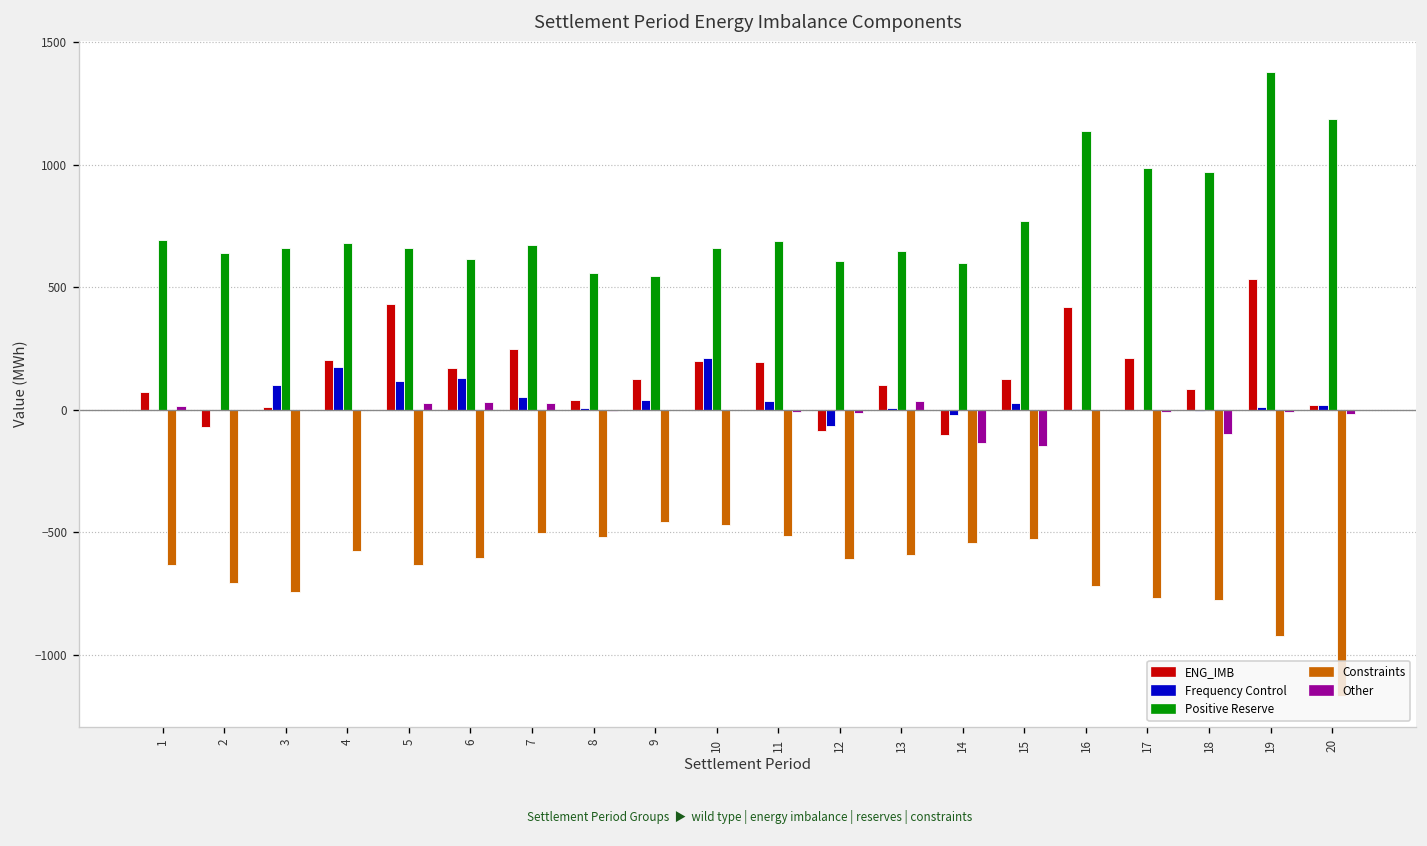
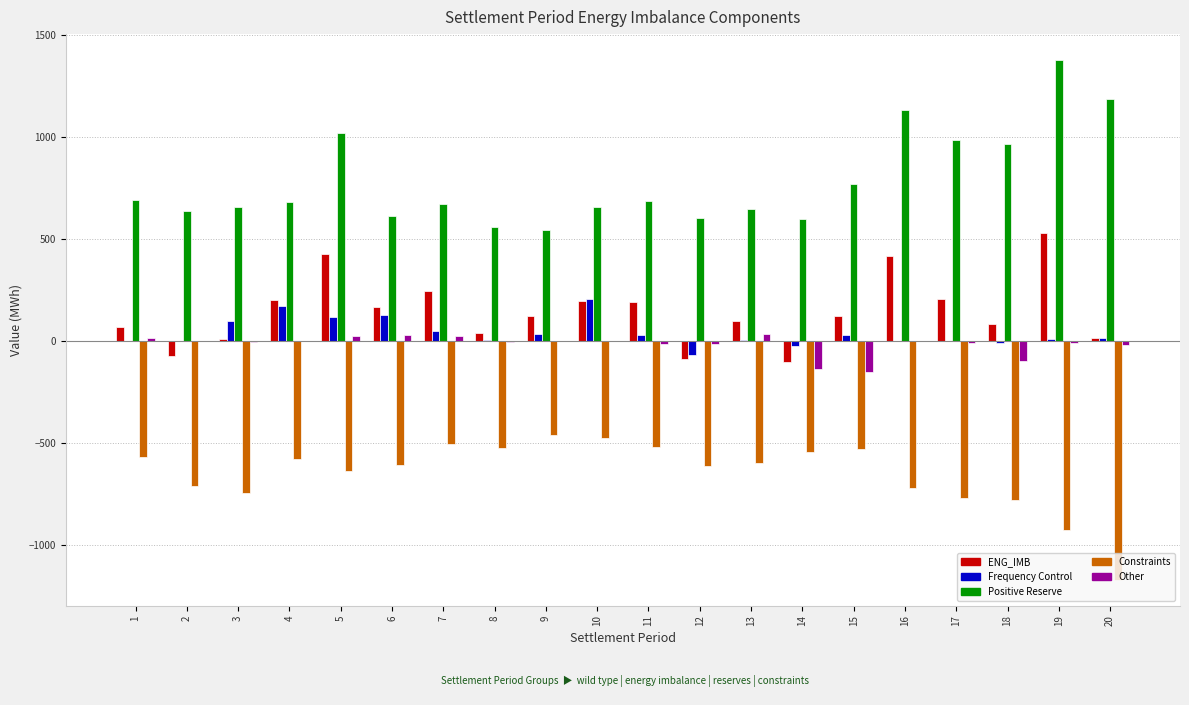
  {
    "ENG_IMB": {
      "1": 70,
      "2": -70,
      "4": 200,
      "5": 430,
      "6": 170,
      "7": 250,
      "8": 40,
      "9": 130,
      "10": 200,
      "11": 190,
      "12": -90,
      "13": 100,
      "14": -100,
      "15": 120,
      "16": 420,
      "17": 210,
      "18": 80,
      "19": 530,
      "20": 20
    },
    "Frequency Control": {
      "1": 0,
      "2": 0,
      "3": 100,
      "4": 170,
      "5": 120,
      "6": 130,
      "7": 50,
      "9": 40,
      "10": 210,
      "11": 30,
      "12": -70,
      "14": -20,
      "15": 30,
      "20": 20
    },
    "Positive Reserve": {
      "1": 690,
      "2": 640,
      "3": 660,
      "4": 680,
-     "5": 660,
+     "5": 1020,
      "6": 620,
      "7": 670,
      "8": 560,
      "9": 550,
      "10": 660,
      "11": 690,
      "12": 600,
      "13": 650,
      "14": 600,
      "15": 770,
      "16": 1130,
      "17": 990,
      "18": 970,
      "19": 1380,
      "20": 1180
    },
    "Constraints": {
-     "1": -630,
+     "1": -570,
      "2": -710,
      "3": -740,
      "4": -580,
      "5": -640,
      "6": -610,
      "7": -500,
      "8": -520,
      "9": -460,
      "10": -470,
      "11": -520,
      "12": -610,
      "13": -590,
      "14": -540,
      "15": -530,
      "16": -720,
      "17": -770,
      "18": -780,
      "19": -920
    },
    "Other": {
      "1": 10,
      "2": 0,
      "4": 0,
      "5": 30,
      "6": 30,
      "7": 30,
      "9": 0,
      "10": 0,
      "12": -10,
      "13": 40,
      "14": -140,
      "15": -150,
      "16": 0,
      "18": -100,
      "20": -20
    }
  }
